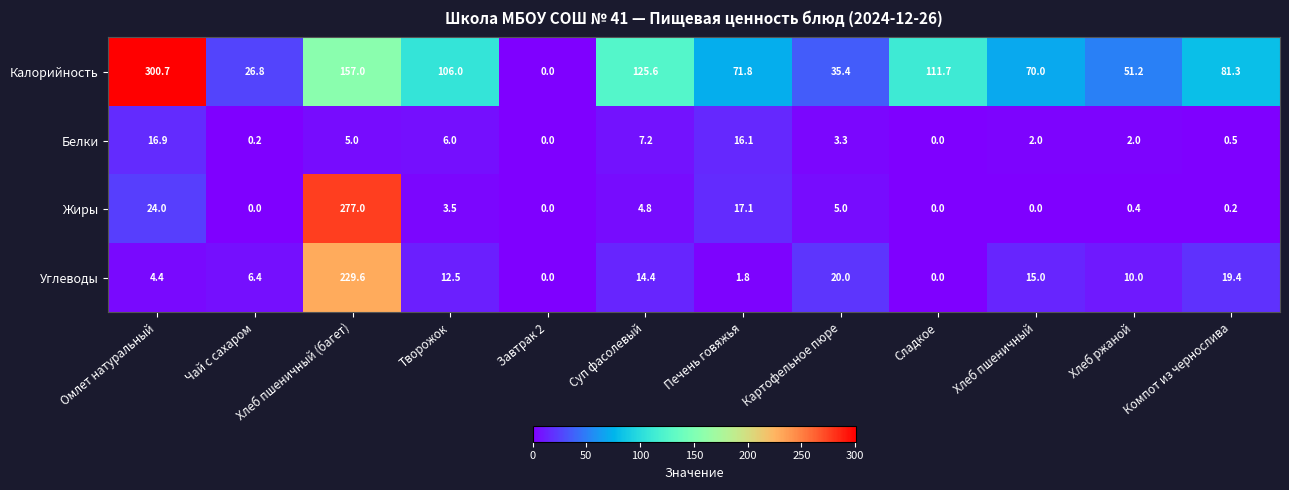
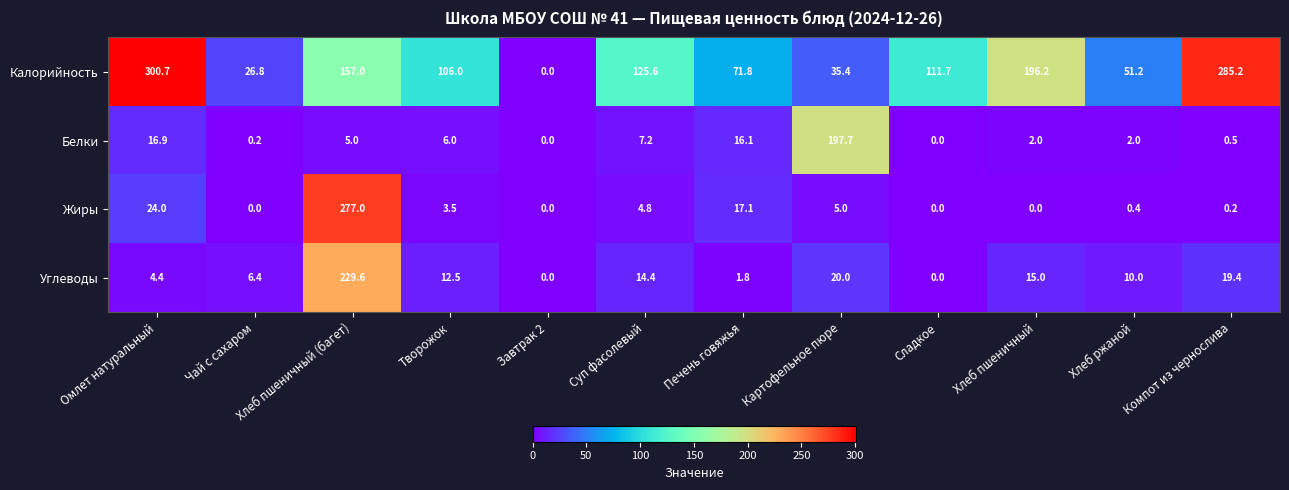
  {
    "Калорийность": {
      "Омлет натуральный": 300.7,
      "Чай с сахаром": 26.8,
      "Хлеб пшеничный (багет)": 157.0,
      "Творожок": 106.0,
      "Завтрак 2": 0.0,
      "Суп фасолевый": 125.6,
      "Печень говяжья": 71.8,
      "Картофельное пюре": 35.4,
      "Сладкое": 111.7,
-     "Хлеб пшеничный": 70.0,
+     "Хлеб пшеничный": 196.2,
      "Хлеб ржаной": 51.2,
-     "Компот из чернослива": 81.3
+     "Компот из чернослива": 285.2
    },
    "Белки": {
      "Омлет натуральный": 16.9,
      "Чай с сахаром": 0.2,
      "Хлеб пшеничный (багет)": 5.0,
      "Творожок": 6.0,
      "Завтрак 2": 0.0,
      "Суп фасолевый": 7.2,
      "Печень говяжья": 16.1,
-     "Картофельное пюре": 3.3,
+     "Картофельное пюре": 197.7,
      "Сладкое": 0.0,
      "Хлеб пшеничный": 2.0,
      "Хлеб ржаной": 2.0,
      "Компот из чернослива": 0.5
    },
    "Жиры": {
      "Омлет натуральный": 24.0,
      "Чай с сахаром": 0.0,
      "Хлеб пшеничный (багет)": 277.0,
      "Творожок": 3.5,
      "Завтрак 2": 0.0,
      "Суп фасолевый": 4.8,
      "Печень говяжья": 17.1,
      "Картофельное пюре": 5.0,
      "Сладкое": 0.0,
      "Хлеб пшеничный": 0.0,
      "Хлеб ржаной": 0.4,
      "Компот из чернослива": 0.2
    },
    "Углеводы": {
      "Омлет натуральный": 4.4,
      "Чай с сахаром": 6.4,
      "Хлеб пшеничный (багет)": 229.6,
      "Творожок": 12.5,
      "Завтрак 2": 0.0,
      "Суп фасолевый": 14.4,
      "Печень говяжья": 1.8,
      "Картофельное пюре": 20.0,
      "Сладкое": 0.0,
      "Хлеб пшеничный": 15.0,
      "Хлеб ржаной": 10.0,
      "Компот из чернослива": 19.4
    }
  }
